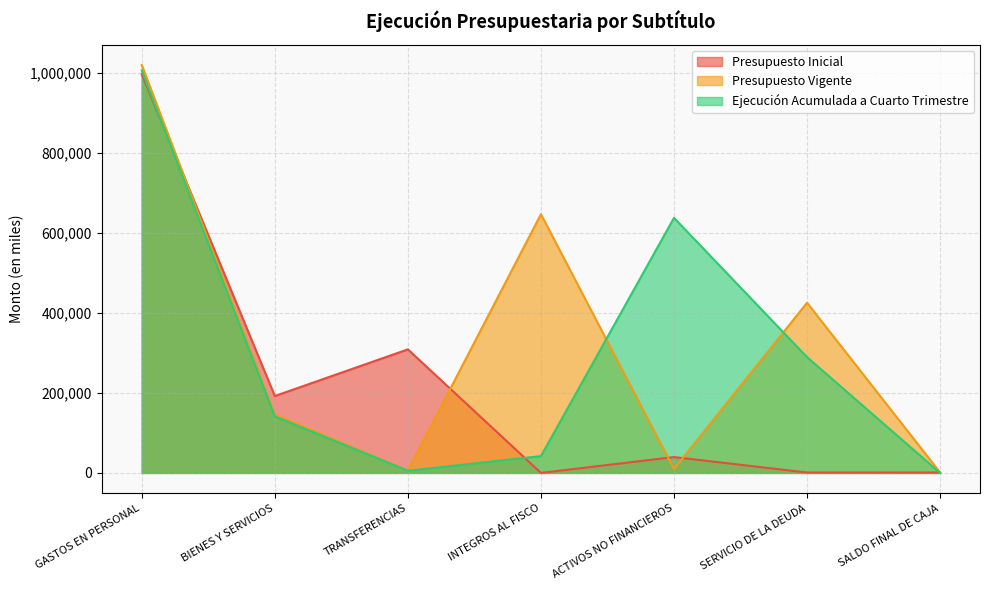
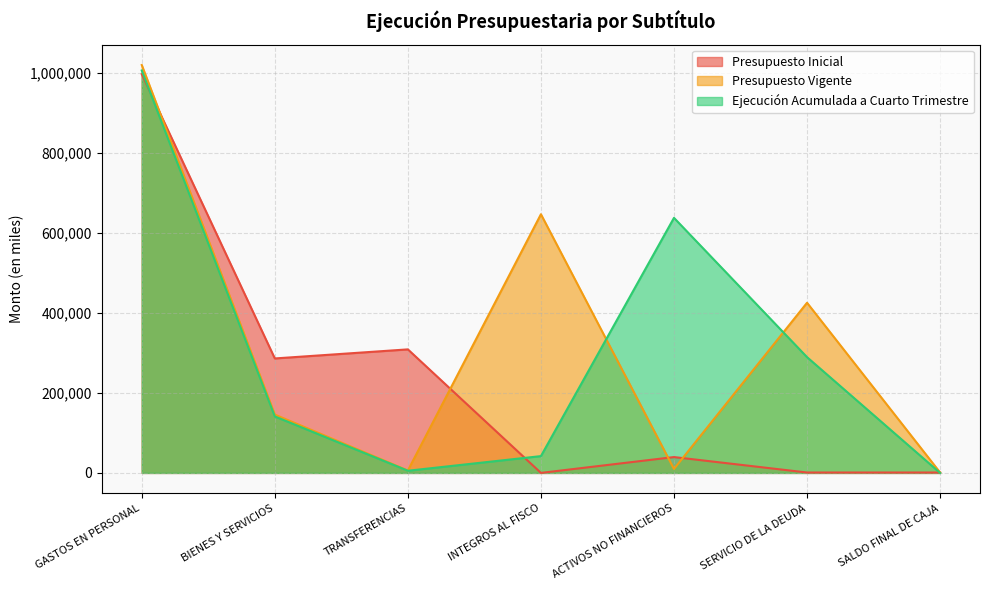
  {
    "Presupuesto Inicial": {
      "GASTOS EN PERSONAL": "1,000,000",
-     "BIENES Y SERVICIOS": "190,000",
+     "BIENES Y SERVICIOS": "290,000",
      "TRANSFERENCIAS": "310,000",
      "INTEGROS AL FISCO": "0",
      "ACTIVOS NO FINANCIEROS": "40,000",
      "SERVICIO DE LA DEUDA": "0"
    },
    "Presupuesto Vigente": {
      "GASTOS EN PERSONAL": "1,020,000",
      "INTEGROS AL FISCO": "650,000",
      "ACTIVOS NO FINANCIEROS": "10,000",
      "SERVICIO DE LA DEUDA": "430,000"
    },
    "Ejecución Acumulada a Cuarto Trimestre": {
      "GASTOS EN PERSONAL": "1,010,000",
      "INTEGROS AL FISCO": "40,000",
      "ACTIVOS NO FINANCIEROS": "640,000",
      "SERVICIO DE LA DEUDA": "290,000"
    }
  }
